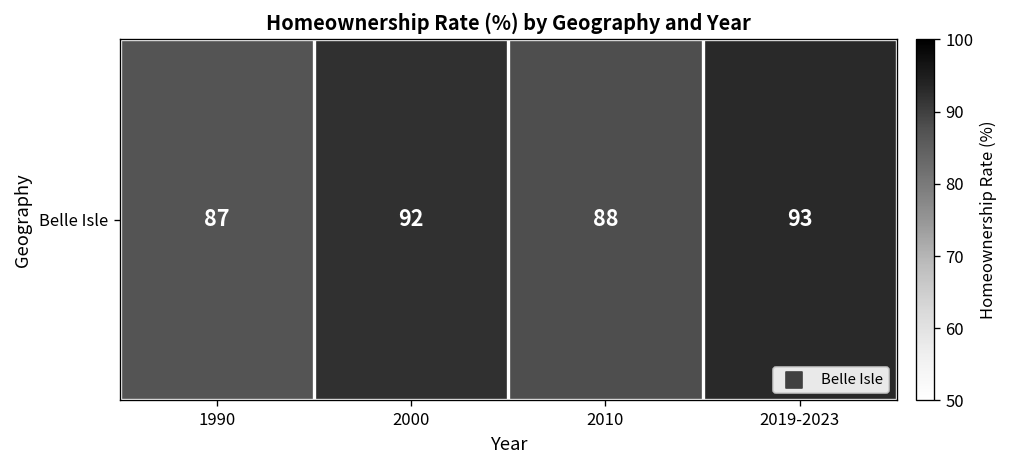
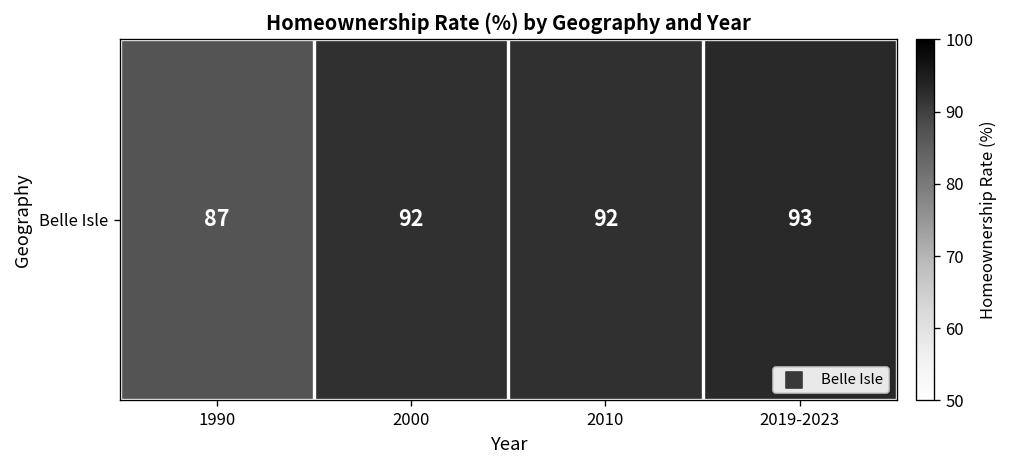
  {
    "Belle Isle": {
      "1990": 87,
      "2000": 92,
-     "2010": 88,
+     "2010": 92,
      "2019-2023": 93
    }
  }
